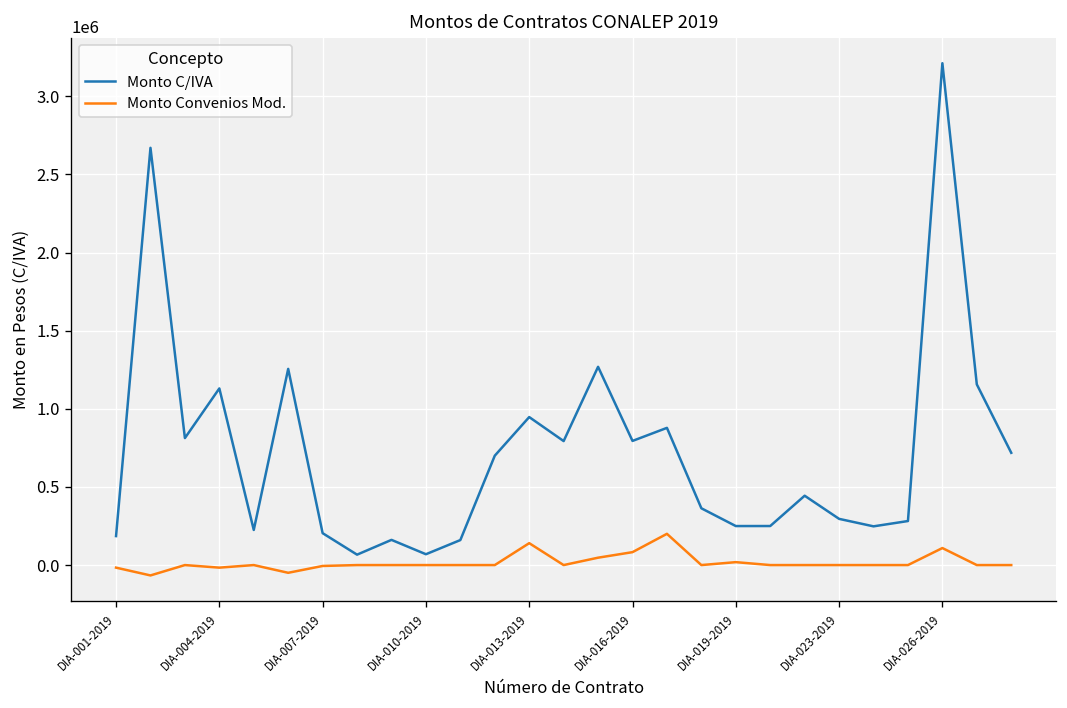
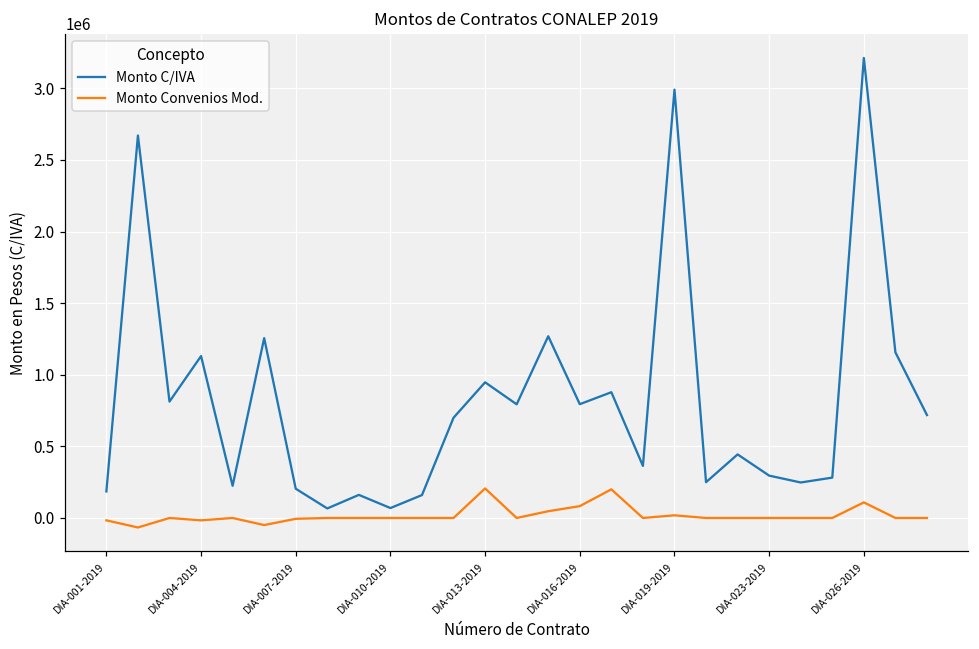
  {
    "Monto C/IVA": {
      "DIA-001-2019": 190000,
      "DIA-004-2019": 1130000,
      "DIA-007-2019": 200000,
      "DIA-010-2019": 70000,
      "DIA-013-2019": 950000,
      "DIA-016-2019": 790000,
-     "DIA-019-2019": 250000,
+     "DIA-019-2019": 2990000,
      "DIA-023-2019": 300000,
      "DIA-026-2019": 3210000
    },
    "Monto Convenios Mod.": {
      "DIA-001-2019": -20000,
      "DIA-004-2019": -20000,
      "DIA-007-2019": -10000,
      "DIA-010-2019": 0,
-     "DIA-013-2019": 140000,
+     "DIA-013-2019": 210000,
      "DIA-016-2019": 80000,
      "DIA-019-2019": 20000,
      "DIA-023-2019": 0,
      "DIA-026-2019": 110000
    }
  }
